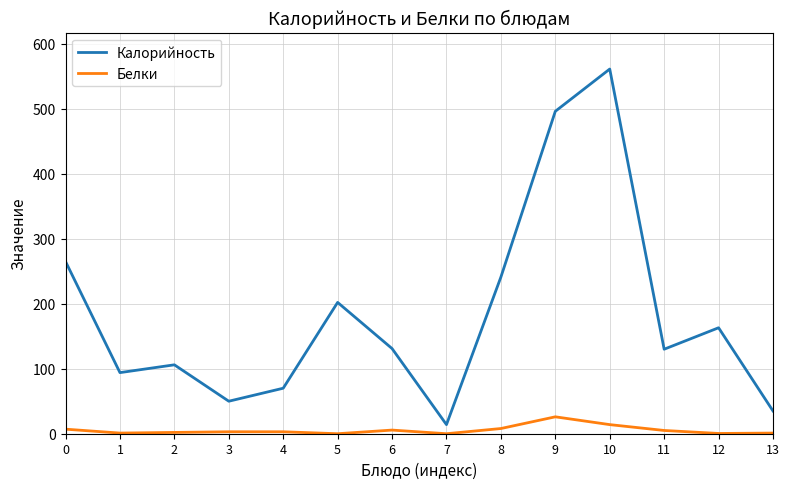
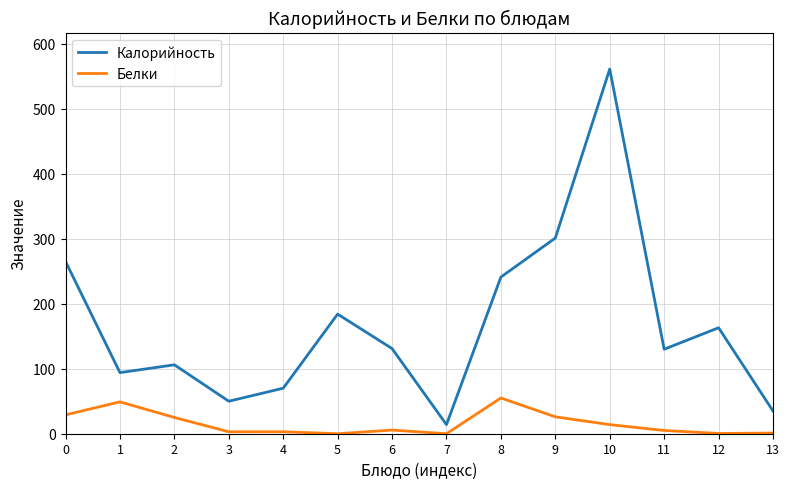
  {
    "Калорийность": {
      "0": 270,
      "1": 90,
      "2": 110,
      "3": 50,
      "4": 70,
-     "5": 200,
+     "5": 180,
      "6": 130,
      "7": 10,
      "8": 240,
-     "9": 500,
+     "9": 300,
      "10": 560,
      "11": 130,
      "12": 160,
      "13": 40
    },
    "Белки": {
-     "0": 10,
-     "1": 0,
-     "2": 0,
+     "0": 30,
+     "1": 50,
+     "2": 30,
      "3": 0,
      "4": 0,
      "5": 0,
      "6": 10,
      "7": 0,
-     "8": 10,
+     "8": 60,
      "9": 30,
      "10": 10,
      "11": 10,
      "12": 0,
      "13": 0
    }
  }
